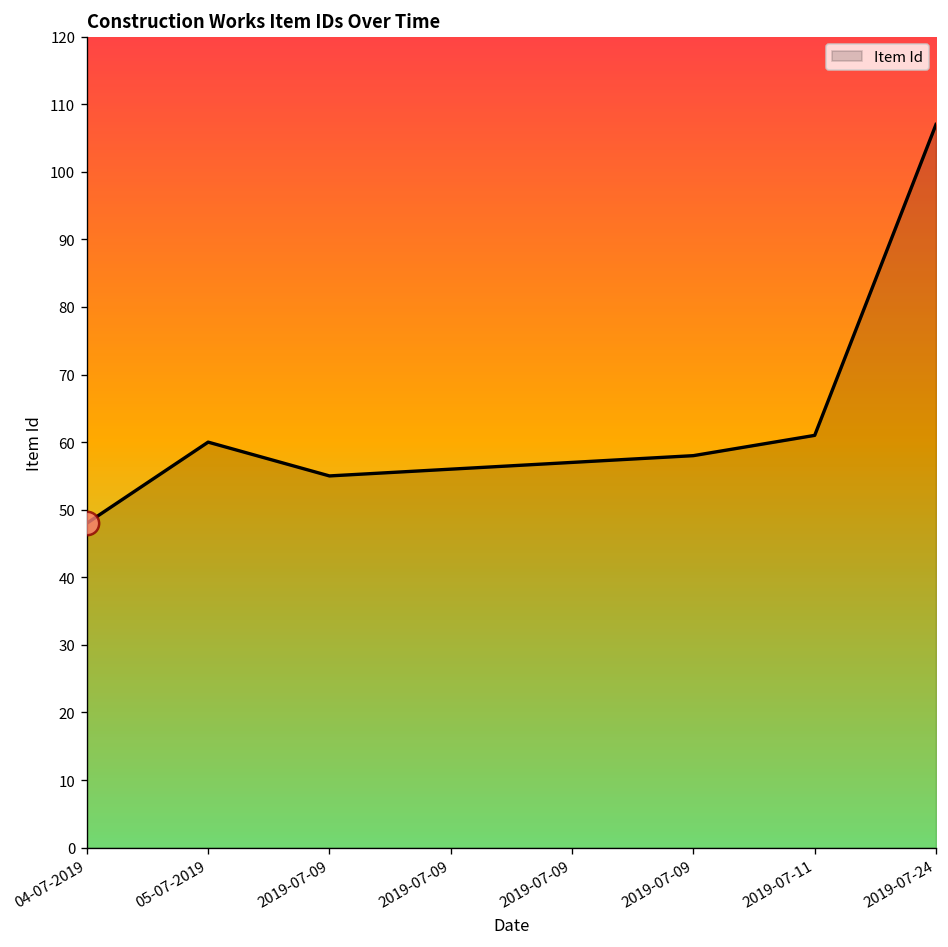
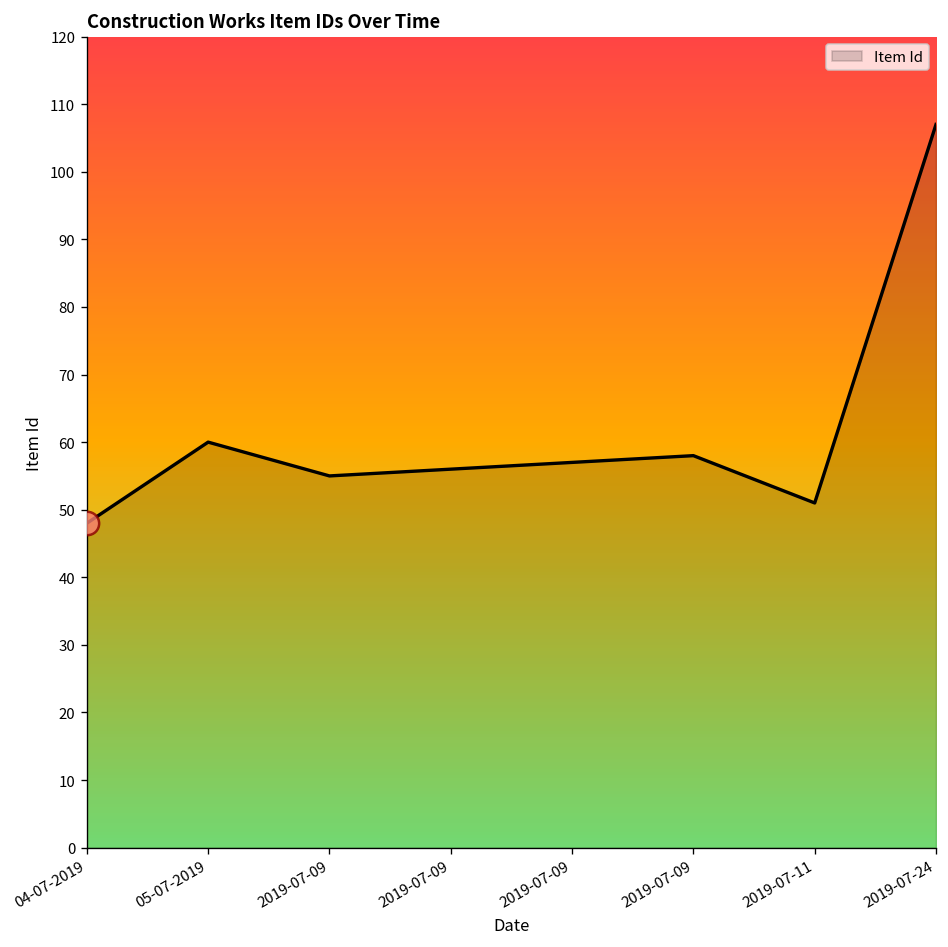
  {
    "Item Id": {
      "05-07-2019": 60,
-     "2019-07-11": 61,
+     "2019-07-11": 51,
      "2019-07-24": 107
    }
  }
